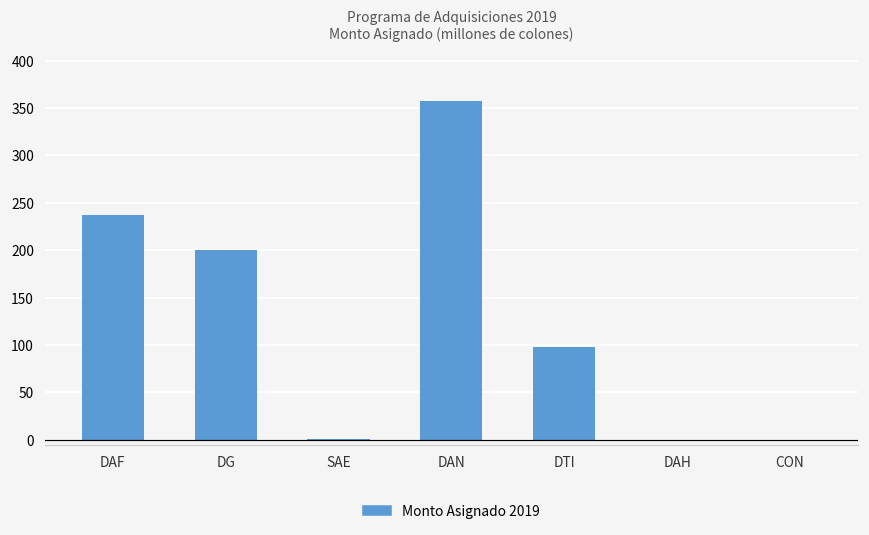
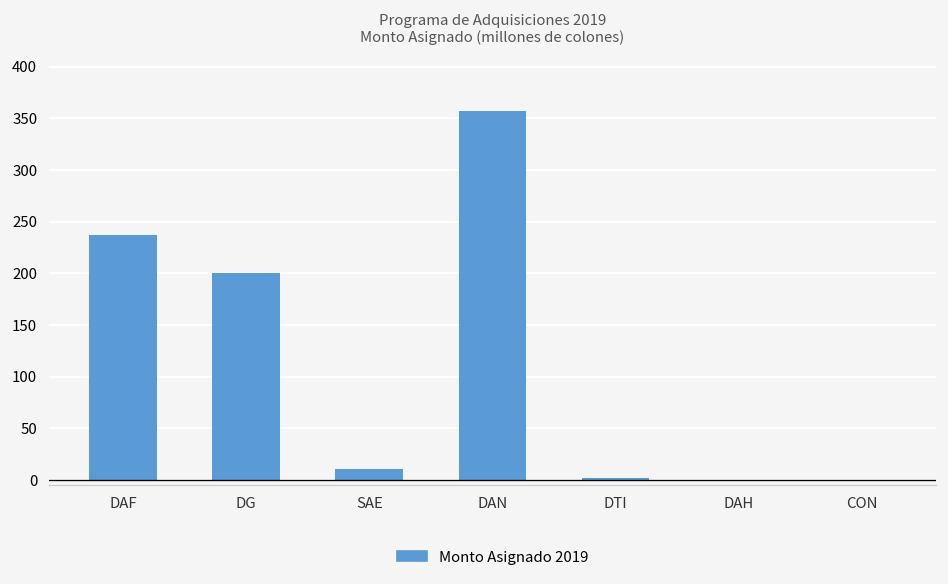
  {
    "DAF": 240,
    "DG": 200,
-   "SAE": 0,
+   "SAE": 10,
    "DAN": 360,
-   "DTI": 100
+   "DTI": 0
  }
